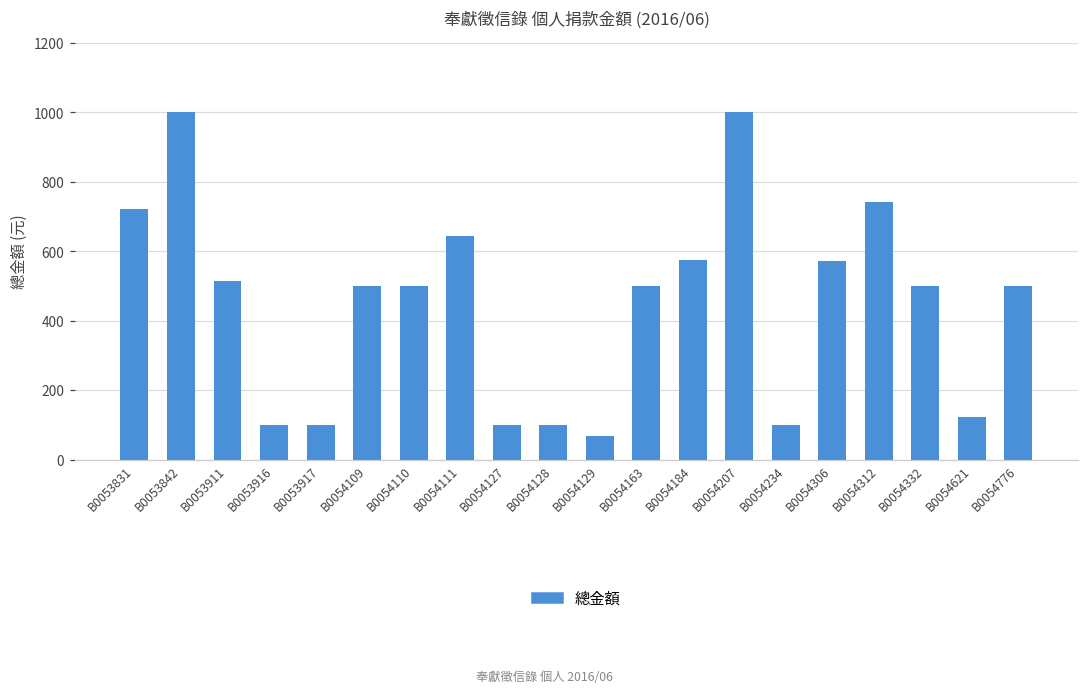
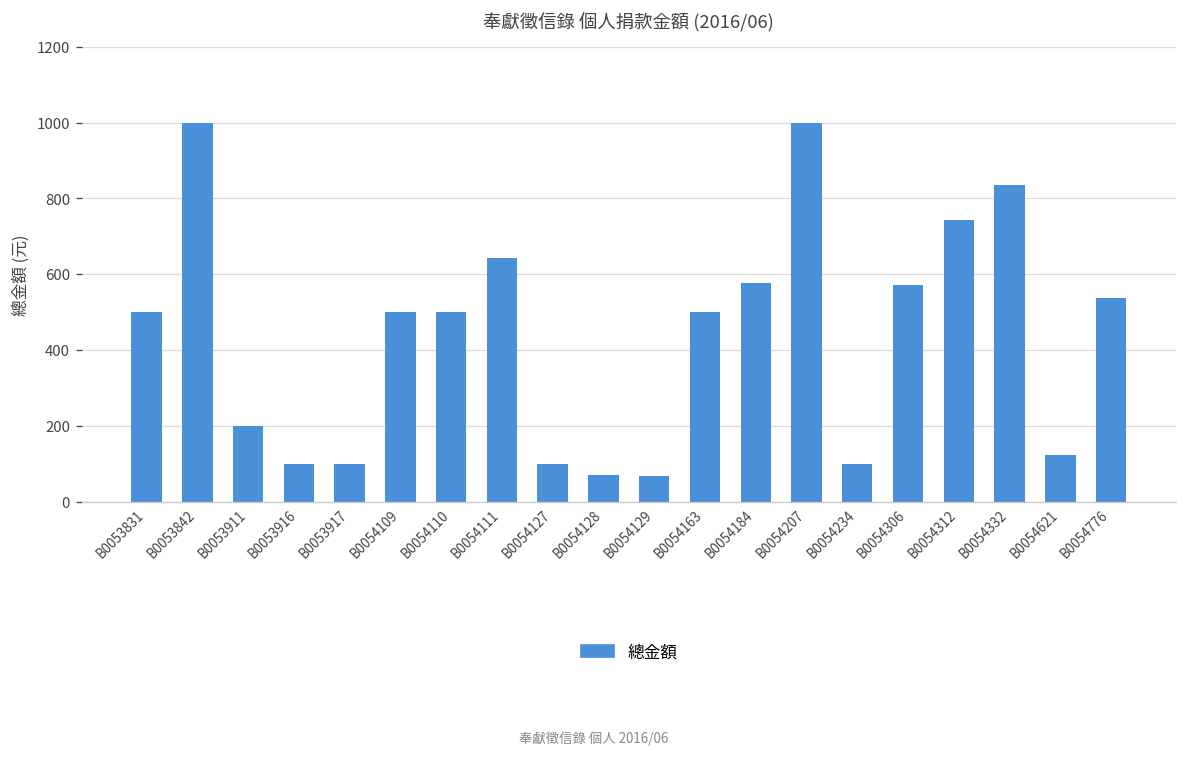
  {
-   "B0053831": 720,
+   "B0053831": 500,
    "B0053842": 1000,
-   "B0053911": 510,
+   "B0053911": 200,
    "B0053916": 100,
    "B0053917": 100,
    "B0054109": 500,
    "B0054110": 500,
    "B0054111": 640,
    "B0054127": 100,
-   "B0054128": 100,
+   "B0054128": 70,
    "B0054129": 70,
    "B0054163": 500,
    "B0054184": 580,
    "B0054207": 1000,
    "B0054234": 100,
    "B0054306": 570,
    "B0054312": 740,
-   "B0054332": 500,
+   "B0054332": 840,
    "B0054621": 120,
-   "B0054776": 500
+   "B0054776": 540
  }
